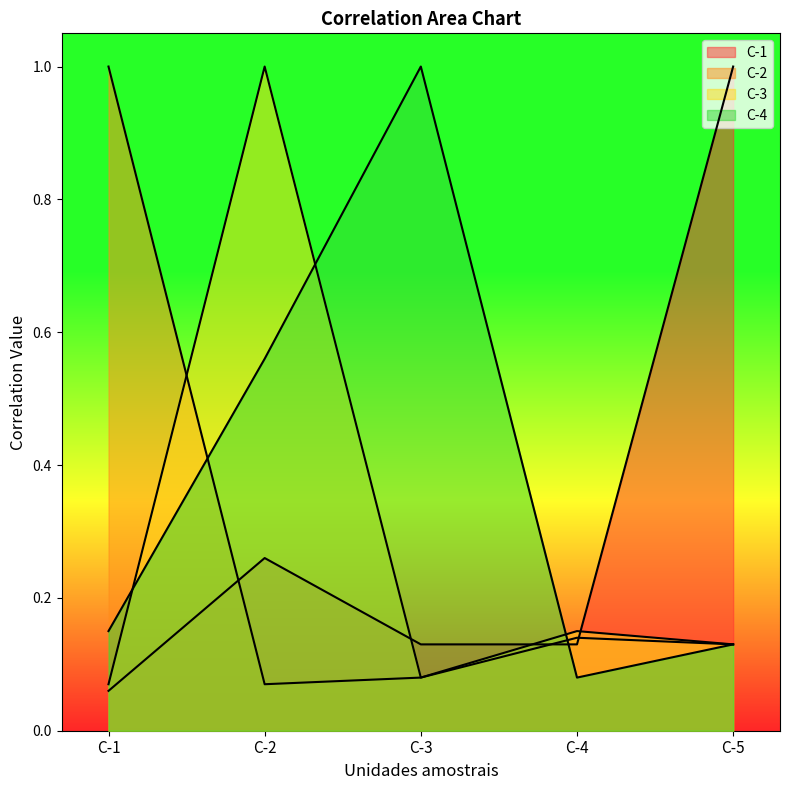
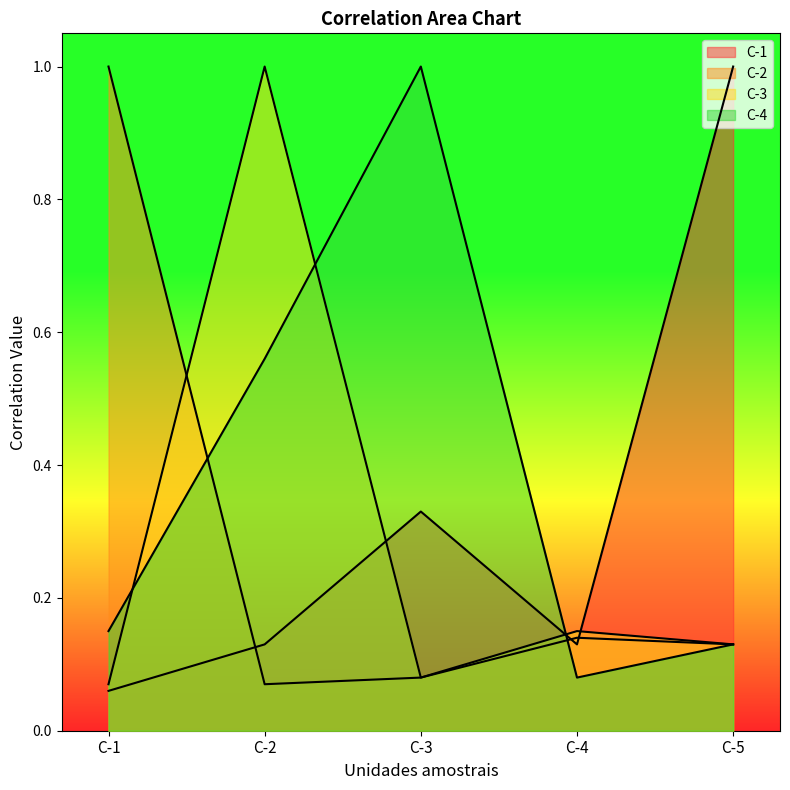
  {
    "C-1": {
      "C-1": 0.06,
-     "C-2": 0.26,
-     "C-3": 0.13,
+     "C-2": 0.13,
+     "C-3": 0.33,
      "C-4": 0.13
    },
    "C-4": {
      "C-1": 0.15,
      "C-2": 0.56,
      "C-3": 1.00,
      "C-4": 0.08
    }
  }
